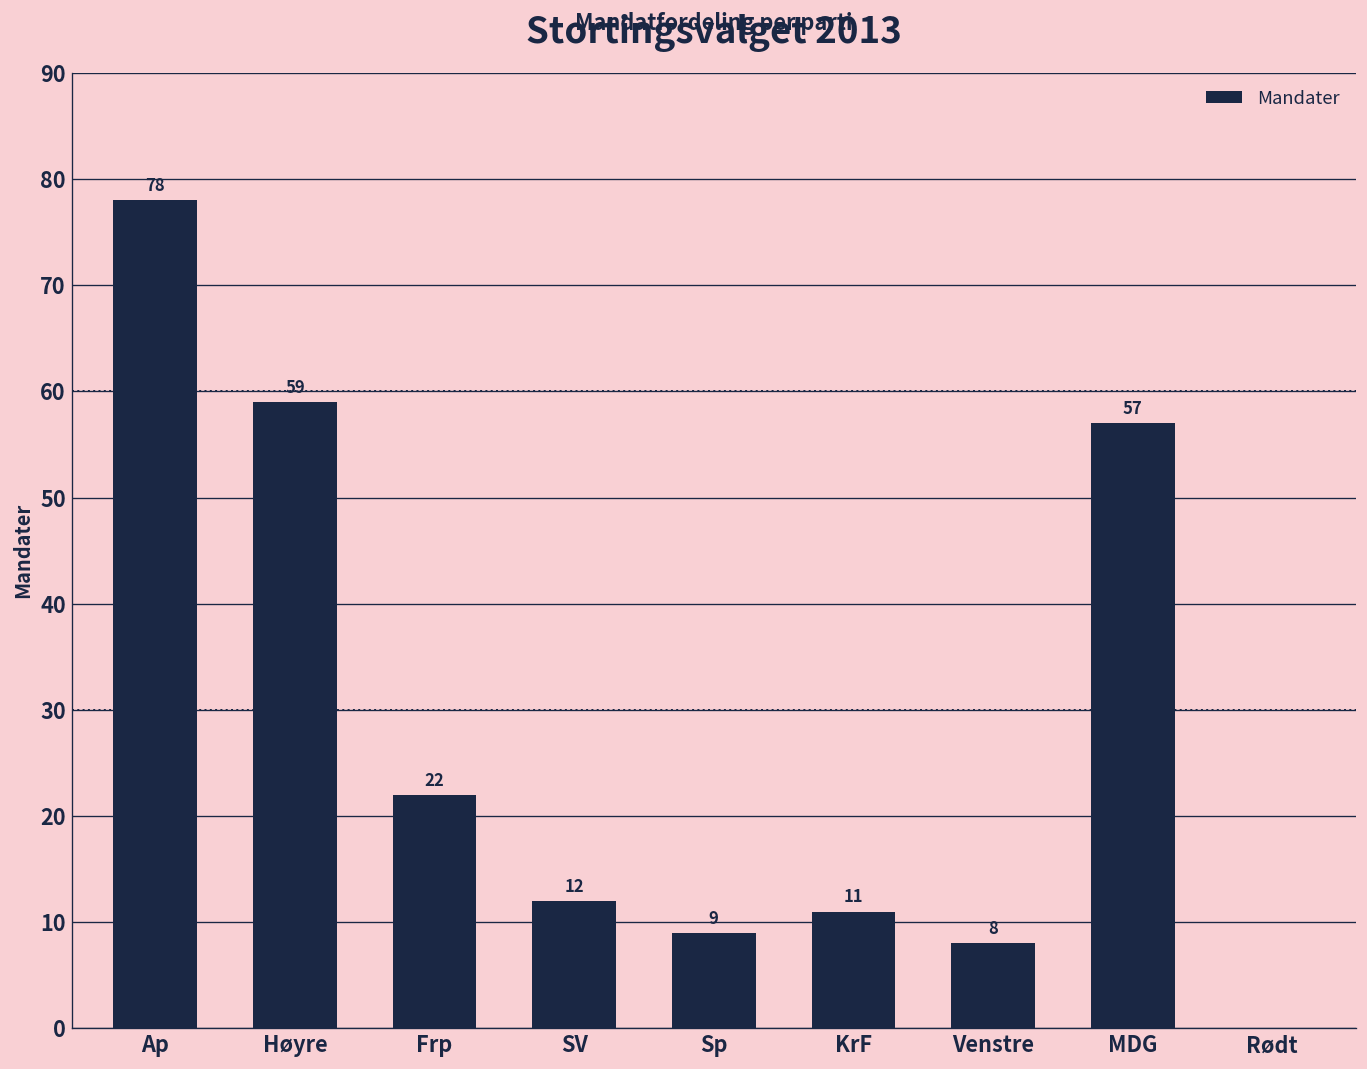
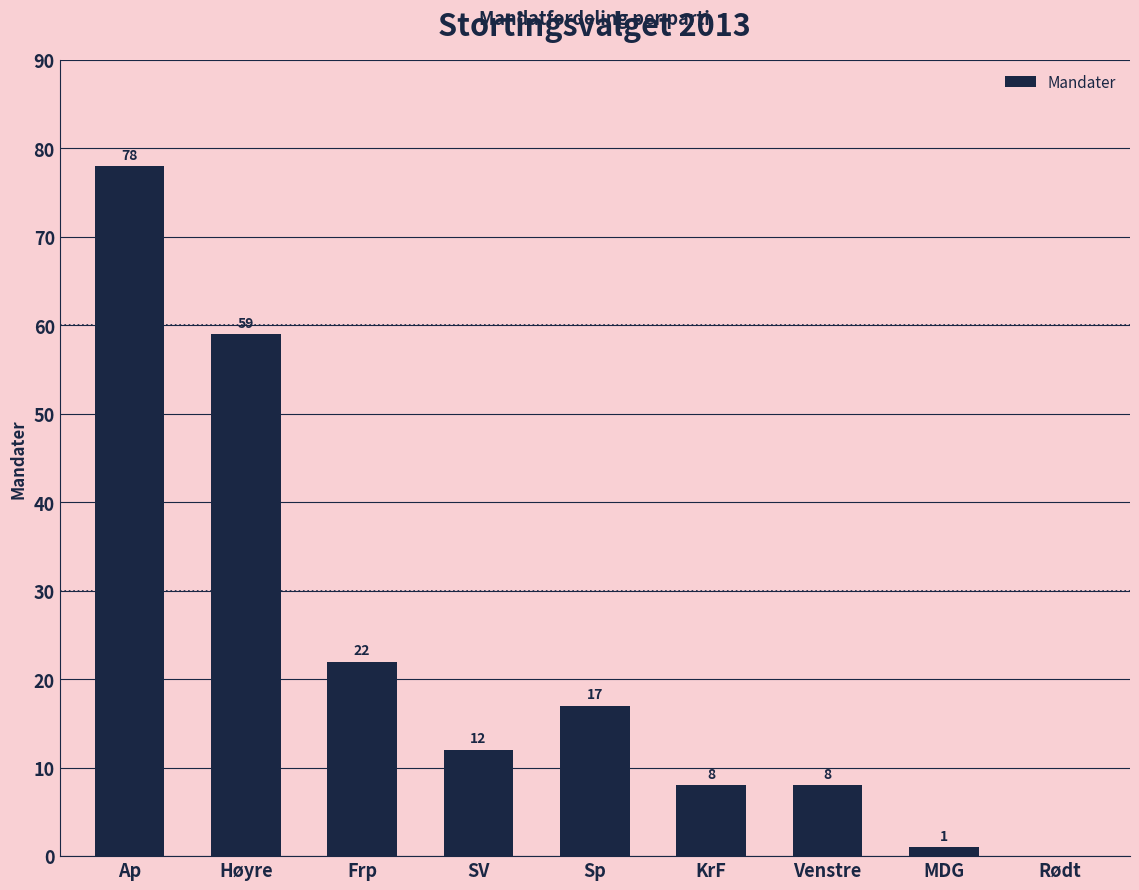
  {
    "Ap": 78,
    "Høyre": 59,
    "Frp": 22,
    "SV": 12,
-   "Sp": 9,
-   "KrF": 11,
+   "Sp": 17,
+   "KrF": 8,
    "Venstre": 8,
-   "MDG": 57
+   "MDG": 1
  }
